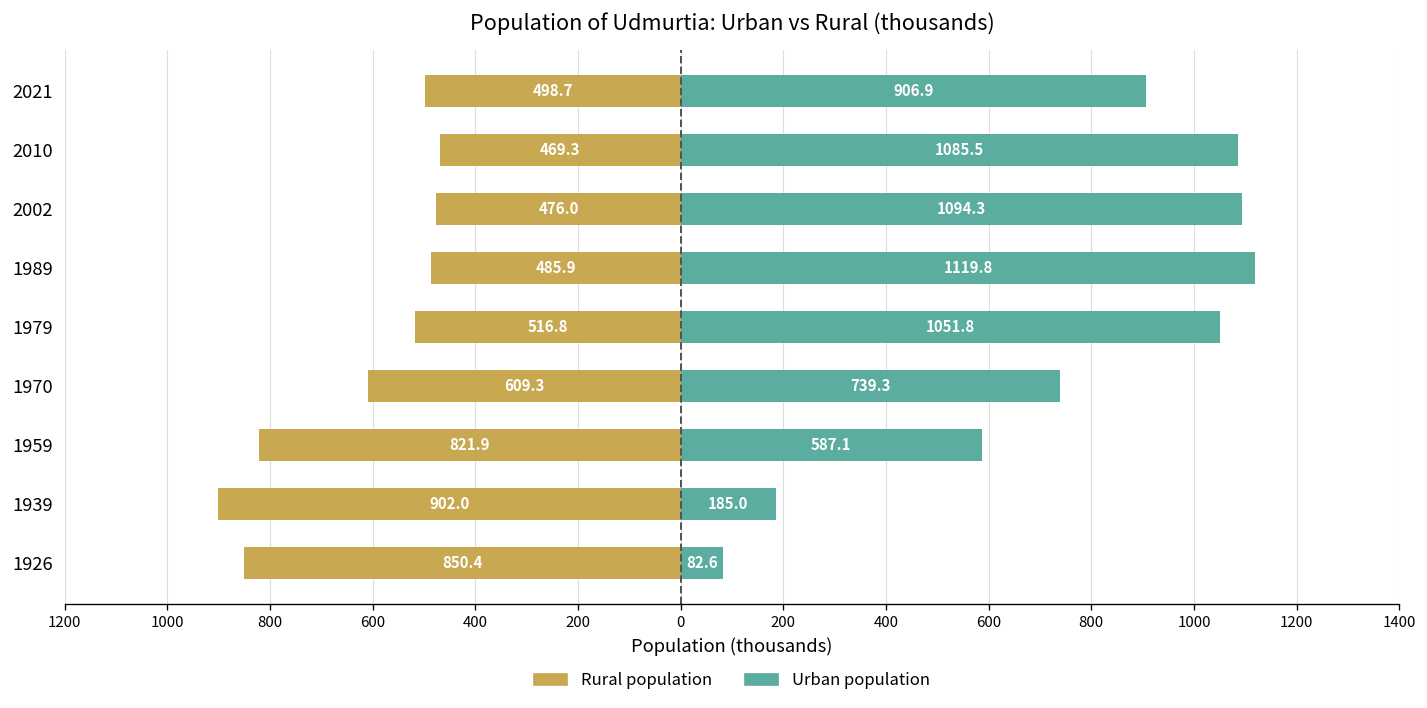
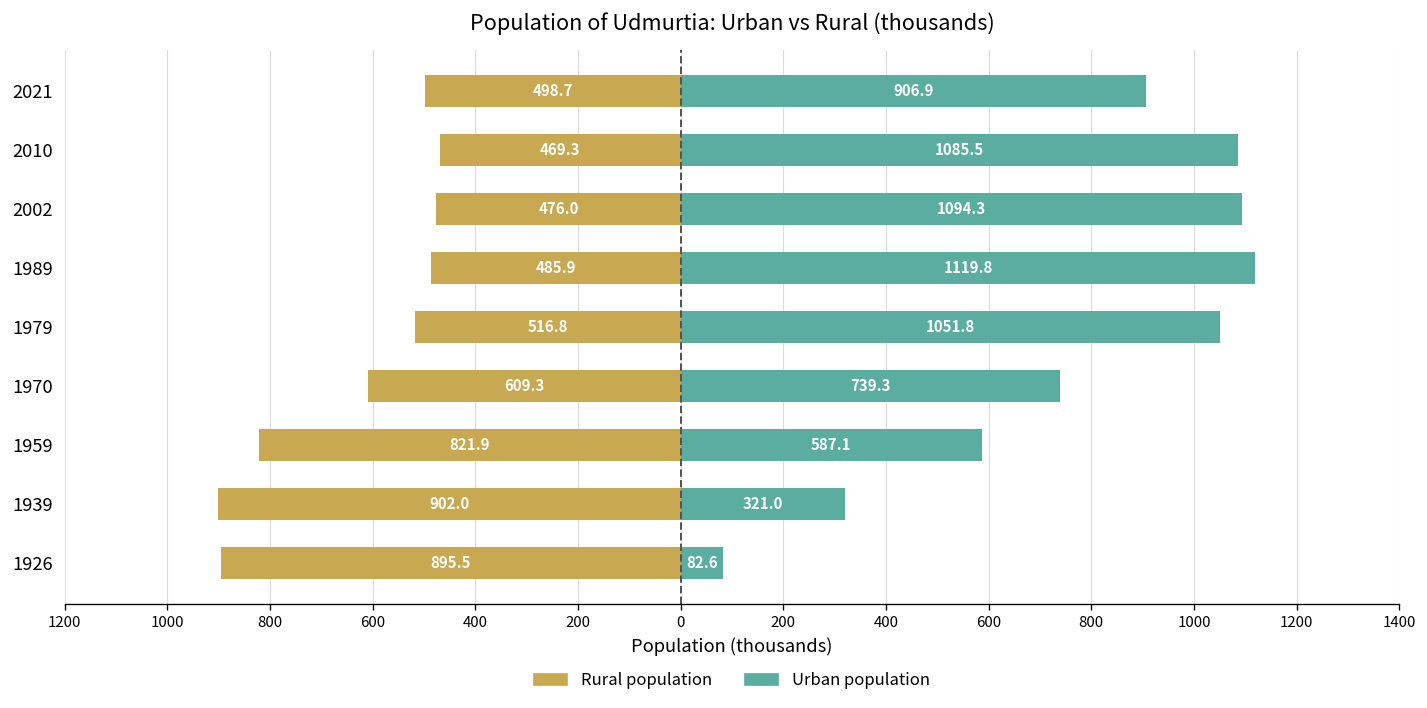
  {
    "Urban population": {
      "2021": 906.9,
      "2010": 1085.5,
      "2002": 1094.3,
      "1989": 1119.8,
      "1979": 1051.8,
      "1970": 739.3,
      "1959": 587.1,
-     "1939": 185.0,
+     "1939": 321.0,
      "1926": 82.6
    },
    "Rural population": {
-     "1926": 850.4
+     "1926": 895.5
    }
  }
